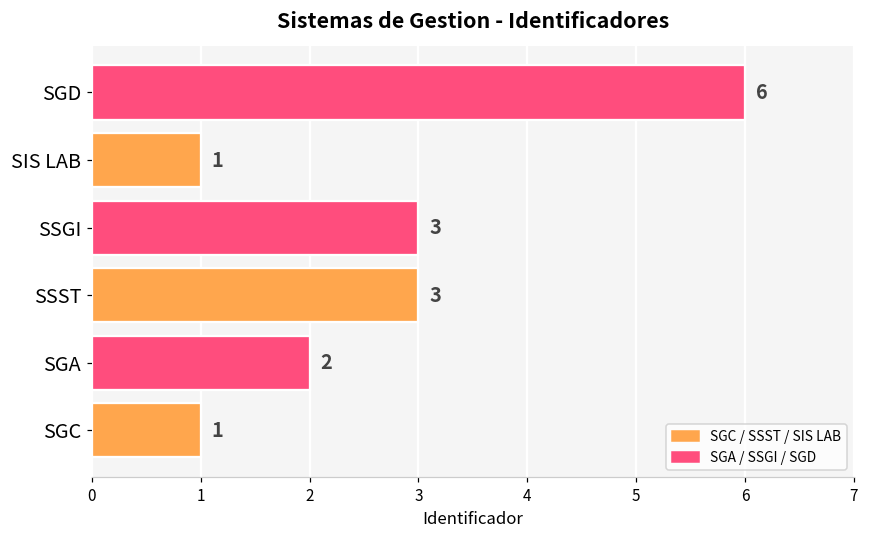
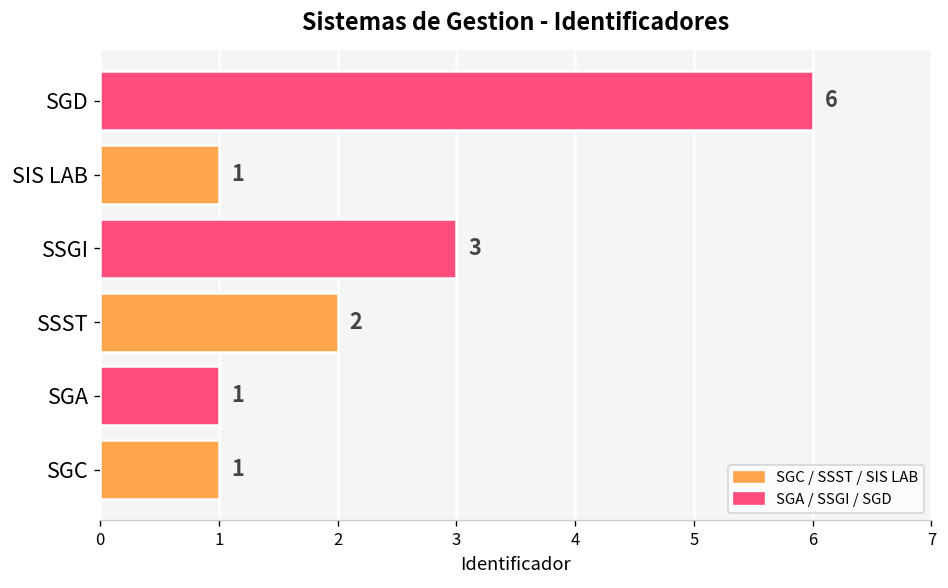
  {
    "SGD": 6,
    "SIS LAB": 1,
    "SSGI": 3,
-   "SSST": 3,
-   "SGA": 2,
+   "SSST": 2,
+   "SGA": 1,
    "SGC": 1
  }
